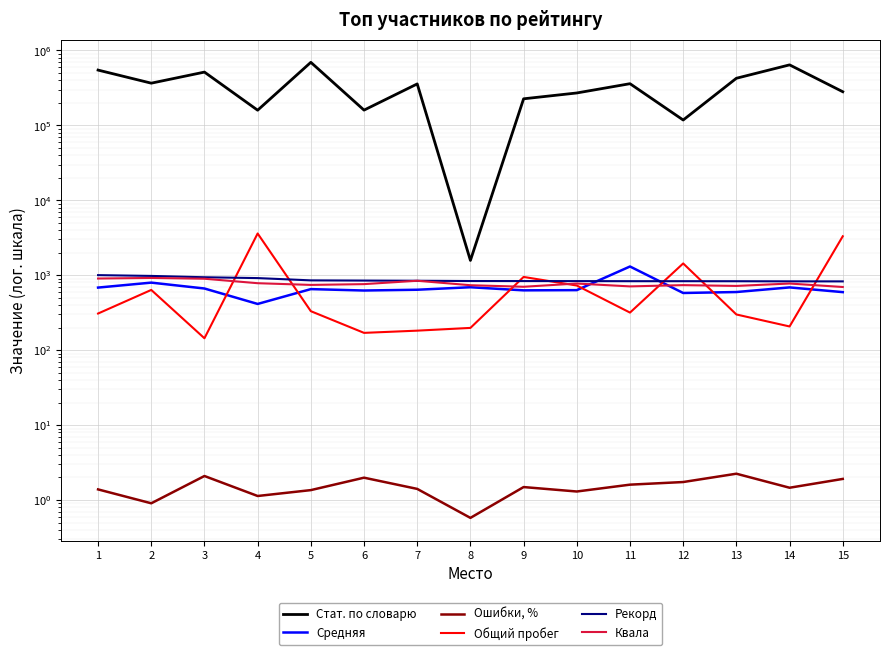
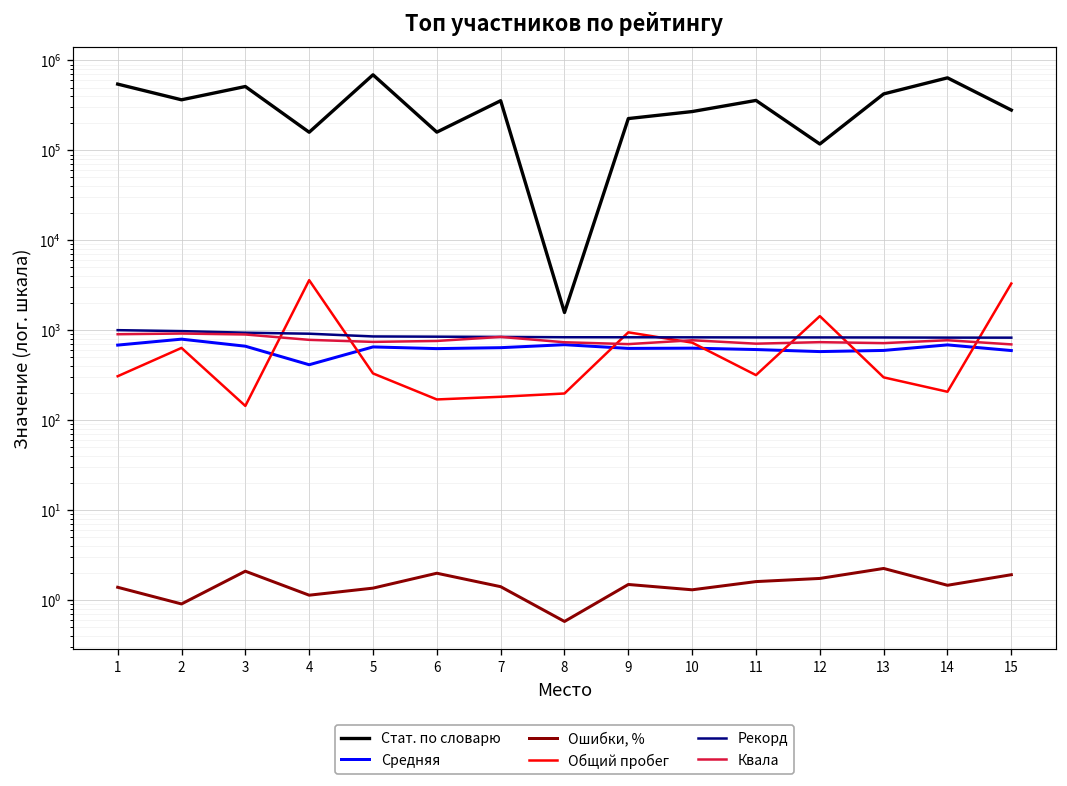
  {
    "Стат. по словарю": {
      "1": 500000,
      "2": 400000,
      "3": 500000,
      "4": 160000,
      "5": 700000,
      "6": 160000,
      "7": 400000,
      "8": 1600,
      "9": 230000,
      "10": 270000,
      "11": 400000,
      "12": 120000,
      "13": 400000,
      "14": 600000,
      "15": 280000
    },
    "Средняя": {
      "1": 700,
      "2": 800,
      "3": 700,
      "4": 400,
      "5": 700,
      "6": 600,
      "7": 600,
      "9": 600,
      "10": 600,
-     "11": 1300,
+     "11": 600,
      "12": 600,
      "13": 600,
      "14": 700,
      "15": 600
    },
    "Ошибки, %": {
      "1": 1.4,
      "2": 0.9,
      "3": 2,
      "4": 1.1,
      "5": 1.4,
      "6": 2,
      "7": 1.4,
      "8": 0.6,
      "9": 1.5,
      "10": 1.3,
      "11": 1.6,
      "12": 1.7,
      "13": 2.2,
      "14": 1.5,
      "15": 2
    },
    "Общий пробег": {
      "1": 310,
      "2": 600,
      "3": 140,
      "4": 4000,
      "5": 300,
      "6": 170,
      "7": 180,
      "8": 200,
      "9": 900,
      "11": 320,
      "12": 1400,
      "13": 300,
      "14": 210,
      "15": 3000
    },
    "Рекорд": {
      "1": 1000,
      "4": 900,
      "5": 900,
      "6": 800,
      "8": 800,
      "9": 800,
      "11": 800,
      "12": 800,
      "13": 800,
      "15": 800
    },
    "Квала": {
      "1": 900,
      "4": 800,
      "5": 700,
      "6": 800,
      "9": 700,
      "11": 700,
      "12": 700,
      "13": 700,
      "15": 700
    }
  }
